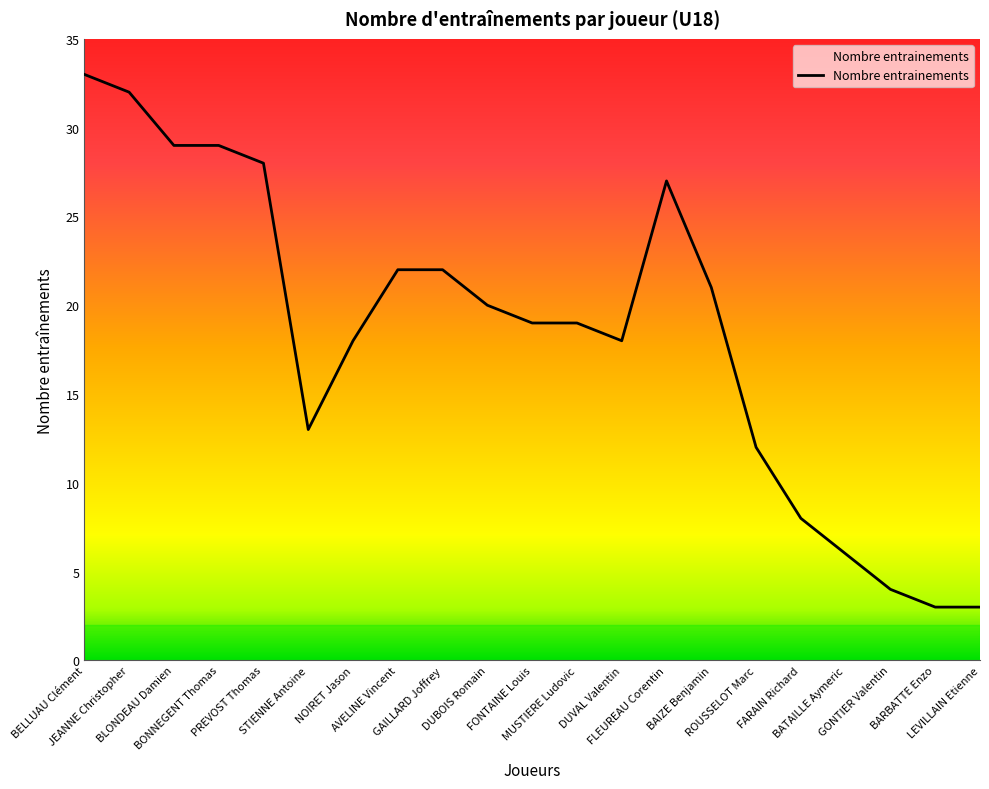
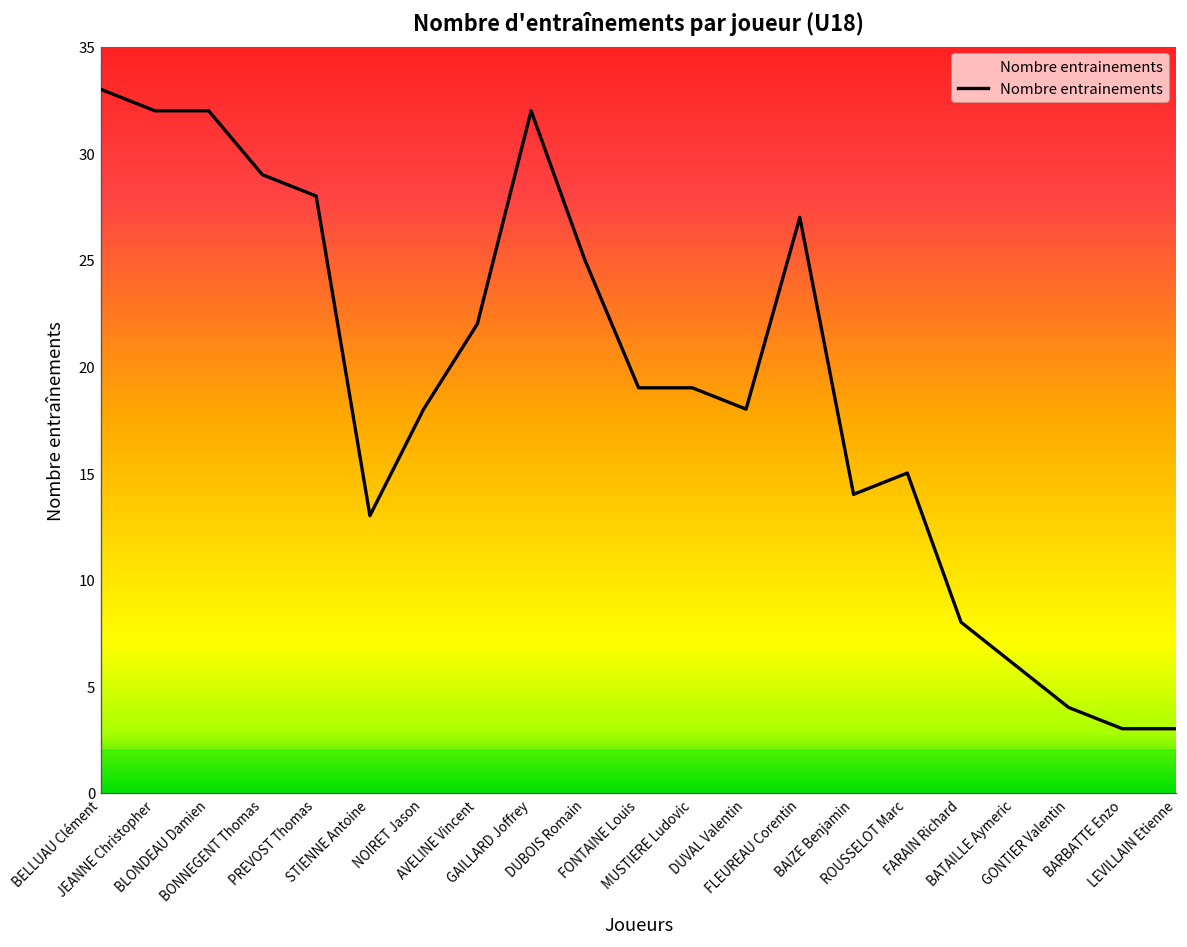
  {
    "BELLUAU Clément": 33,
    "JEANNE Christopher": 32,
-   "BLONDEAU Damien": 29,
+   "BLONDEAU Damien": 32,
    "BONNEGENT Thomas": 29,
    "PREVOST Thomas": 28,
    "STIENNE Antoine": 13,
    "NOIRET Jason": 18,
    "AVELINE Vincent": 22,
-   "GAILLARD Joffrey": 22,
-   "DUBOIS Romain": 20,
+   "GAILLARD Joffrey": 32,
+   "DUBOIS Romain": 25,
    "FONTAINE Louis": 19,
    "MUSTIERE Ludovic": 19,
    "DUVAL Valentin": 18,
    "FLEUREAU Corentin": 27,
-   "BAIZE Benjamin": 21,
-   "ROUSSELOT Marc": 12,
+   "BAIZE Benjamin": 14,
+   "ROUSSELOT Marc": 15,
    "FARAIN Richard": 8,
    "BATAILLE Aymeric": 6,
    "GONTIER Valentin": 4,
    "BARBATTE Enzo": 3,
    "LEVILLAIN Etienne": 3
  }
